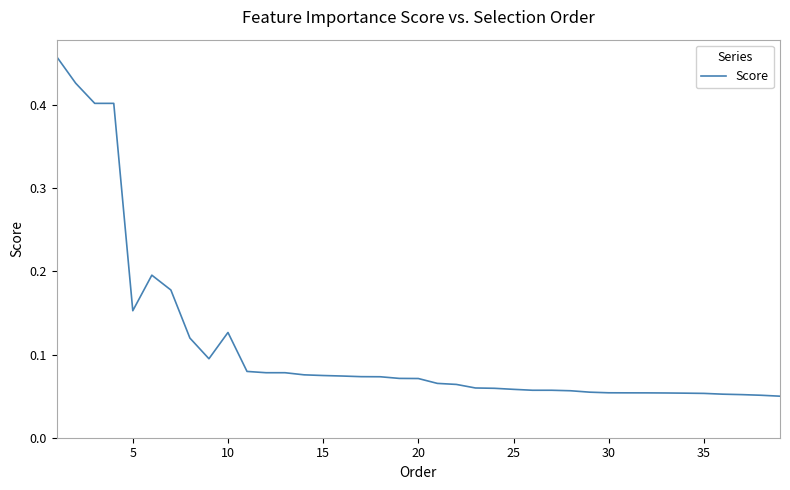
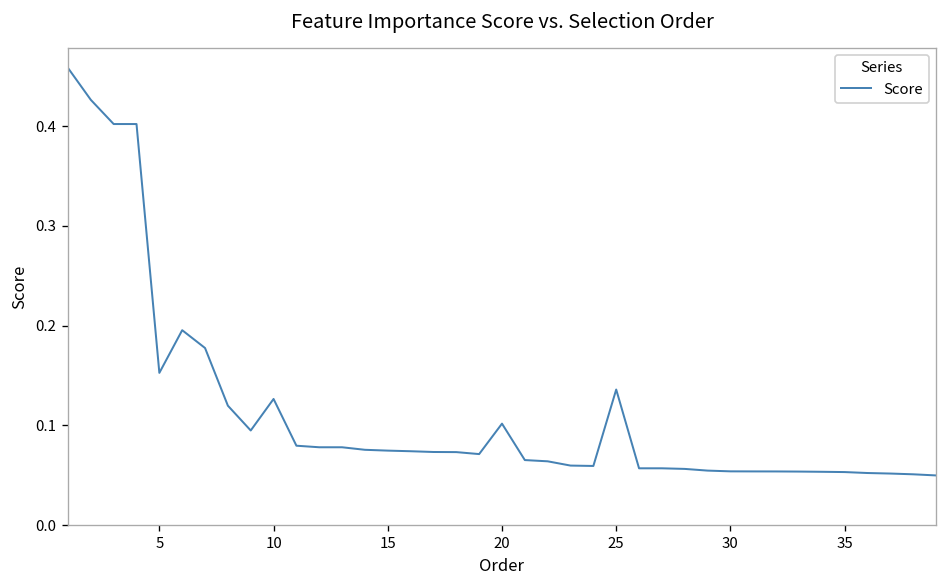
  {
    "5": 0.15,
    "10": 0.13,
    "15": 0.07,
-   "20": 0.07,
-   "25": 0.06,
+   "20": 0.10,
+   "25": 0.14,
    "30": 0.05,
    "35": 0.05
  }
